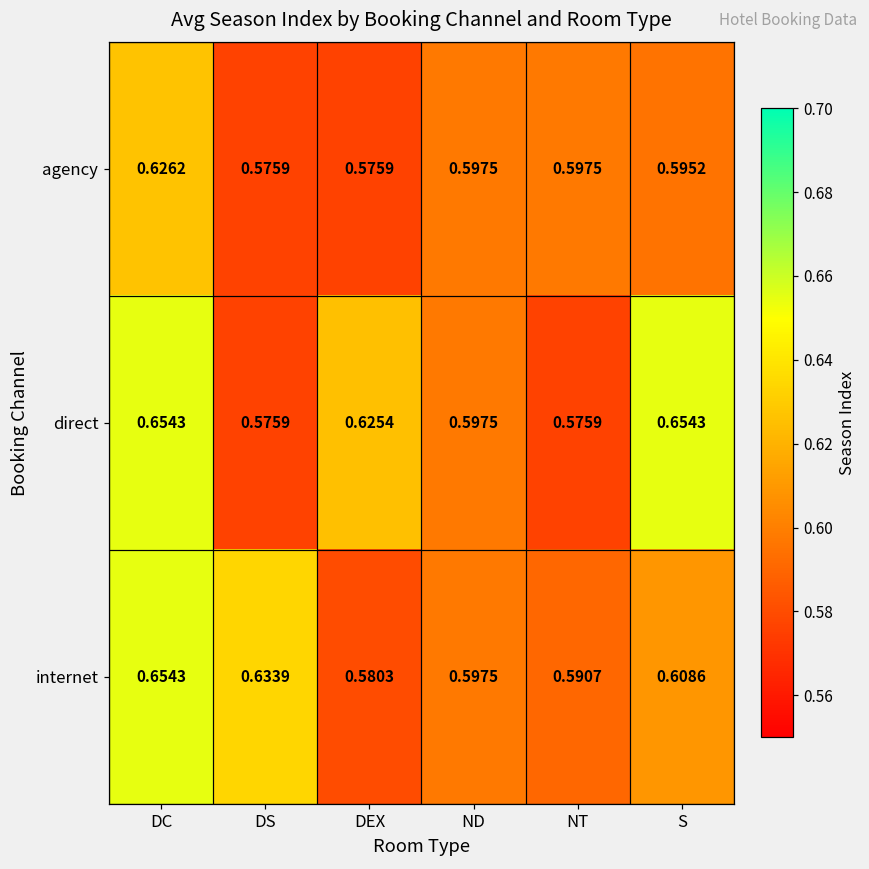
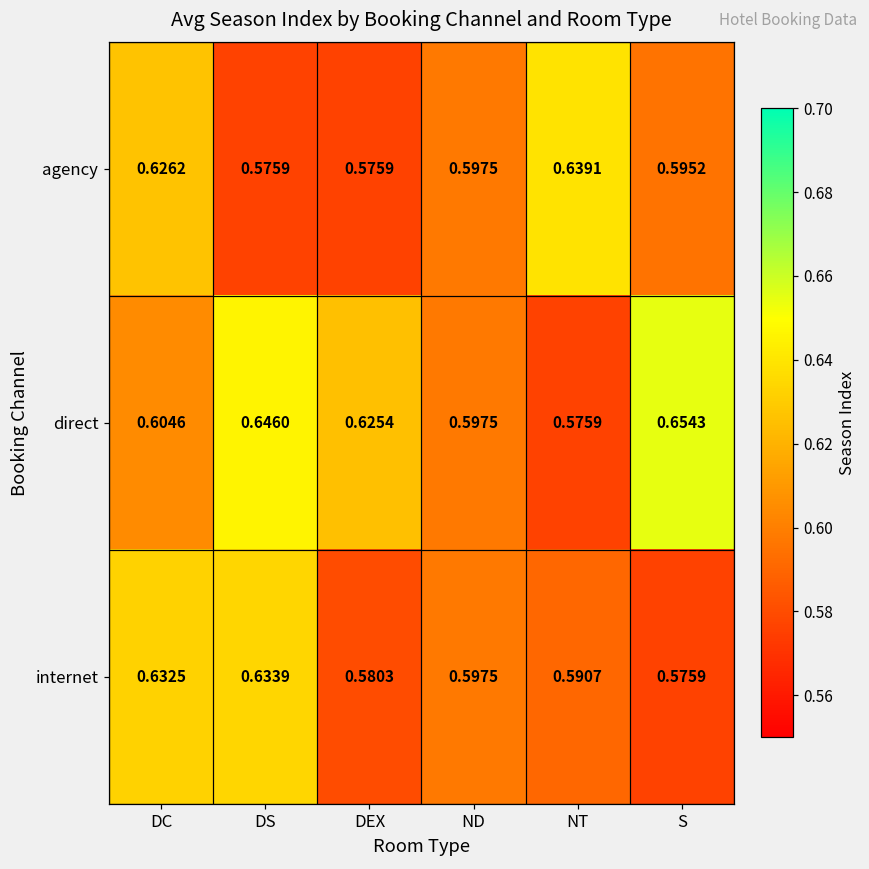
  {
    "agency": {
      "DC": 0.6262,
      "DS": 0.5759,
      "DEX": 0.5759,
      "ND": 0.5975,
-     "NT": 0.5975,
+     "NT": 0.6391,
      "S": 0.5952
    },
    "direct": {
-     "DC": 0.6543,
-     "DS": 0.5759,
+     "DC": 0.6046,
+     "DS": 0.6460,
      "DEX": 0.6254,
      "ND": 0.5975,
      "NT": 0.5759,
      "S": 0.6543
    },
    "internet": {
-     "DC": 0.6543,
+     "DC": 0.6325,
      "DS": 0.6339,
      "DEX": 0.5803,
      "ND": 0.5975,
      "NT": 0.5907,
-     "S": 0.6086
+     "S": 0.5759
    }
  }
